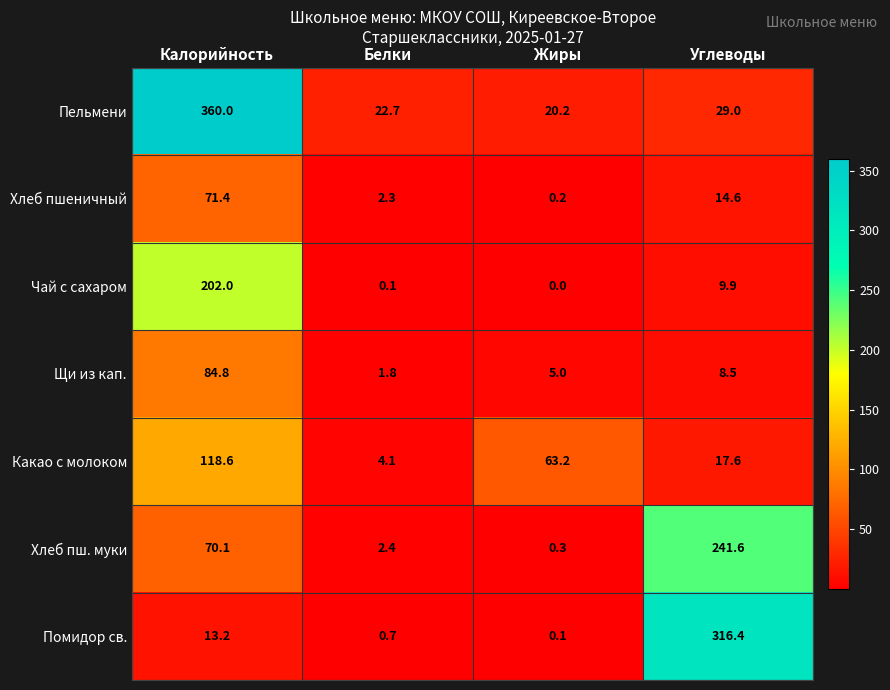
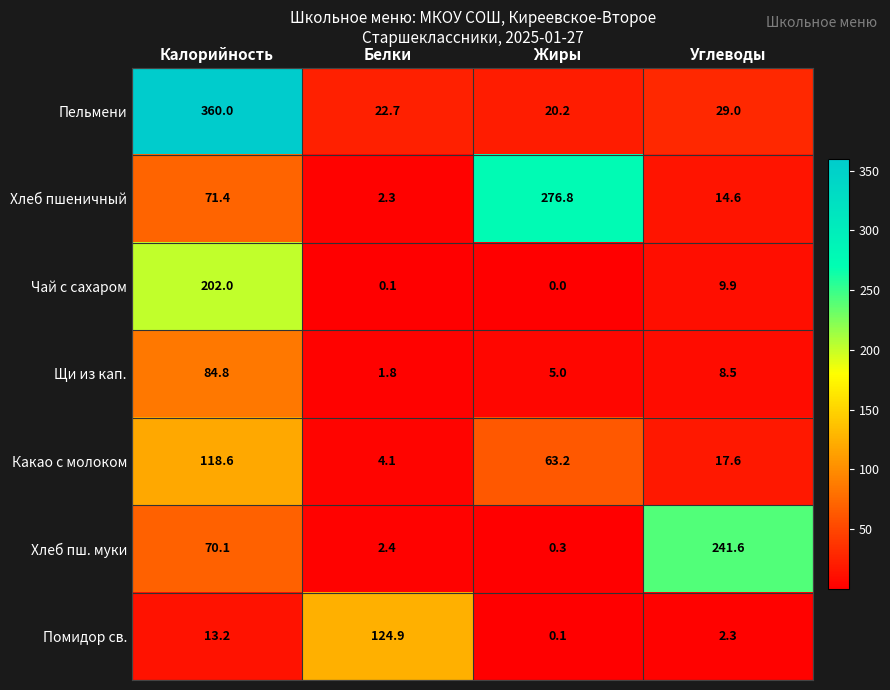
  {
    "Пельмени": {
      "Калорийность": 360.0,
      "Белки": 22.7,
      "Жиры": 20.2,
      "Углеводы": 29.0
    },
    "Хлеб пшеничный": {
      "Калорийность": 71.4,
      "Белки": 2.3,
-     "Жиры": 0.2,
+     "Жиры": 276.8,
      "Углеводы": 14.6
    },
    "Чай с сахаром": {
      "Калорийность": 202.0,
      "Белки": 0.1,
      "Жиры": 0.0,
      "Углеводы": 9.9
    },
    "Щи из кап.": {
      "Калорийность": 84.8,
      "Белки": 1.8,
      "Жиры": 5.0,
      "Углеводы": 8.5
    },
    "Какао с молоком": {
      "Калорийность": 118.6,
      "Белки": 4.1,
      "Жиры": 63.2,
      "Углеводы": 17.6
    },
    "Хлеб пш. муки": {
      "Калорийность": 70.1,
      "Белки": 2.4,
      "Жиры": 0.3,
      "Углеводы": 241.6
    },
    "Помидор св.": {
      "Калорийность": 13.2,
-     "Белки": 0.7,
+     "Белки": 124.9,
      "Жиры": 0.1,
-     "Углеводы": 316.4
+     "Углеводы": 2.3
    }
  }
